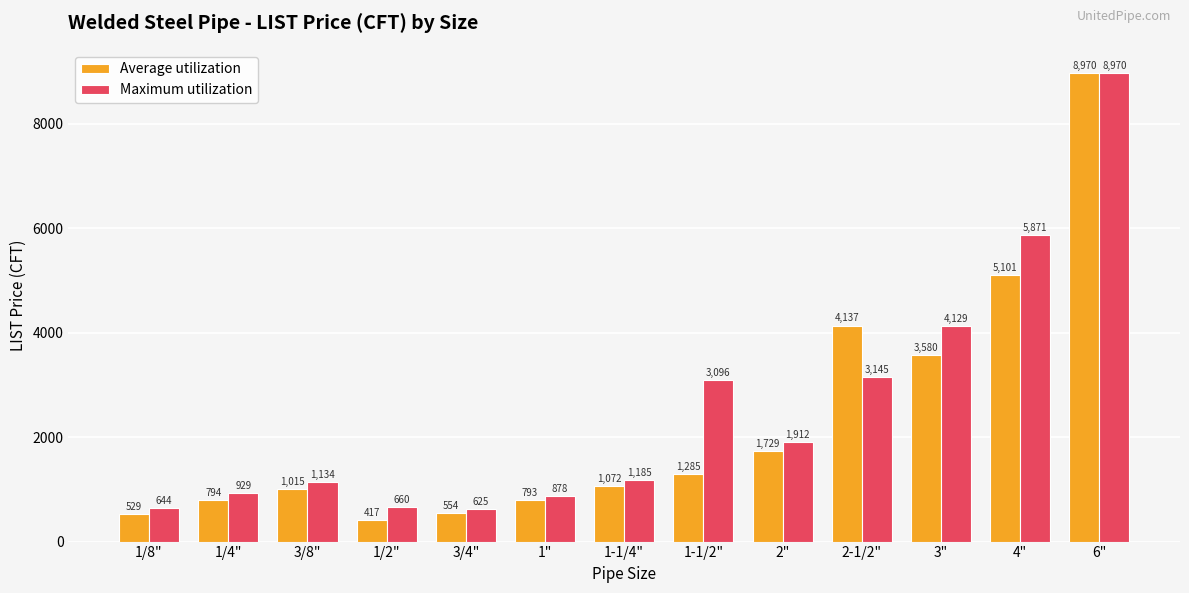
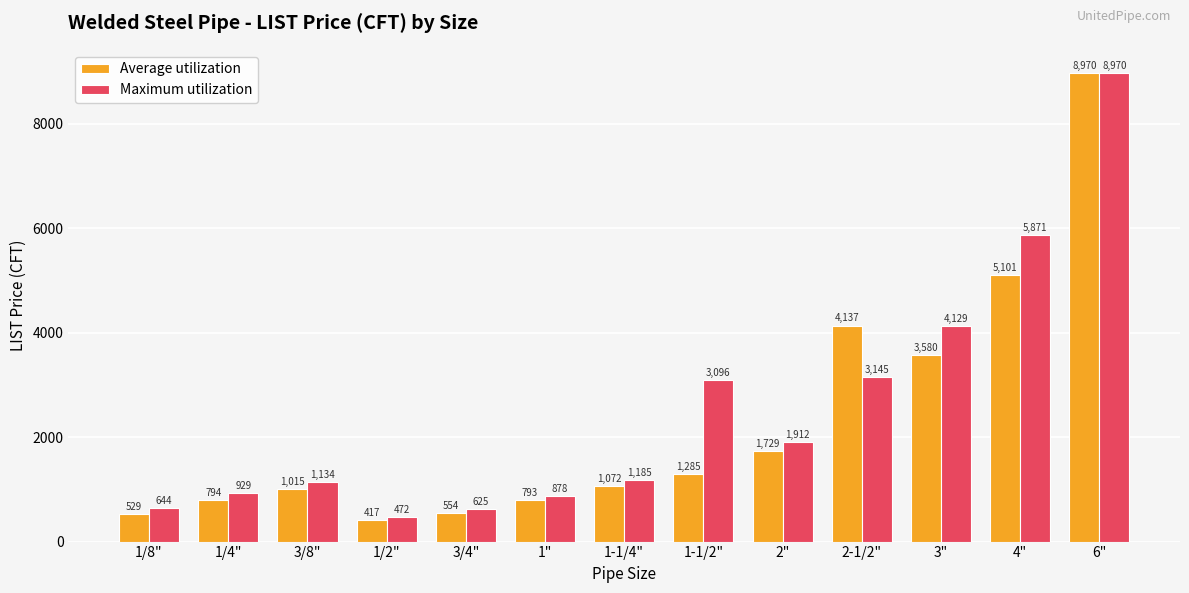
  {
    "Average utilization": {
      "1/8\"": "529",
      "1/4\"": "794",
      "3/8\"": "1,015",
      "1/2\"": "417",
      "3/4\"": "554",
      "1\"": "793",
      "1-1/4\"": "1,072",
      "1-1/2\"": "1,285",
      "2\"": "1,729",
      "2-1/2\"": "4,137",
      "3\"": "3,580",
      "4\"": "5,101",
      "6\"": "8,970"
    },
    "Maximum utilization": {
      "1/8\"": "644",
      "1/4\"": "929",
      "3/8\"": "1,134",
-     "1/2\"": "660",
+     "1/2\"": "472",
      "3/4\"": "625",
      "1\"": "878",
      "1-1/4\"": "1,185",
      "1-1/2\"": "3,096",
      "2\"": "1,912",
      "2-1/2\"": "3,145",
      "3\"": "4,129",
      "4\"": "5,871",
      "6\"": "8,970"
    }
  }
